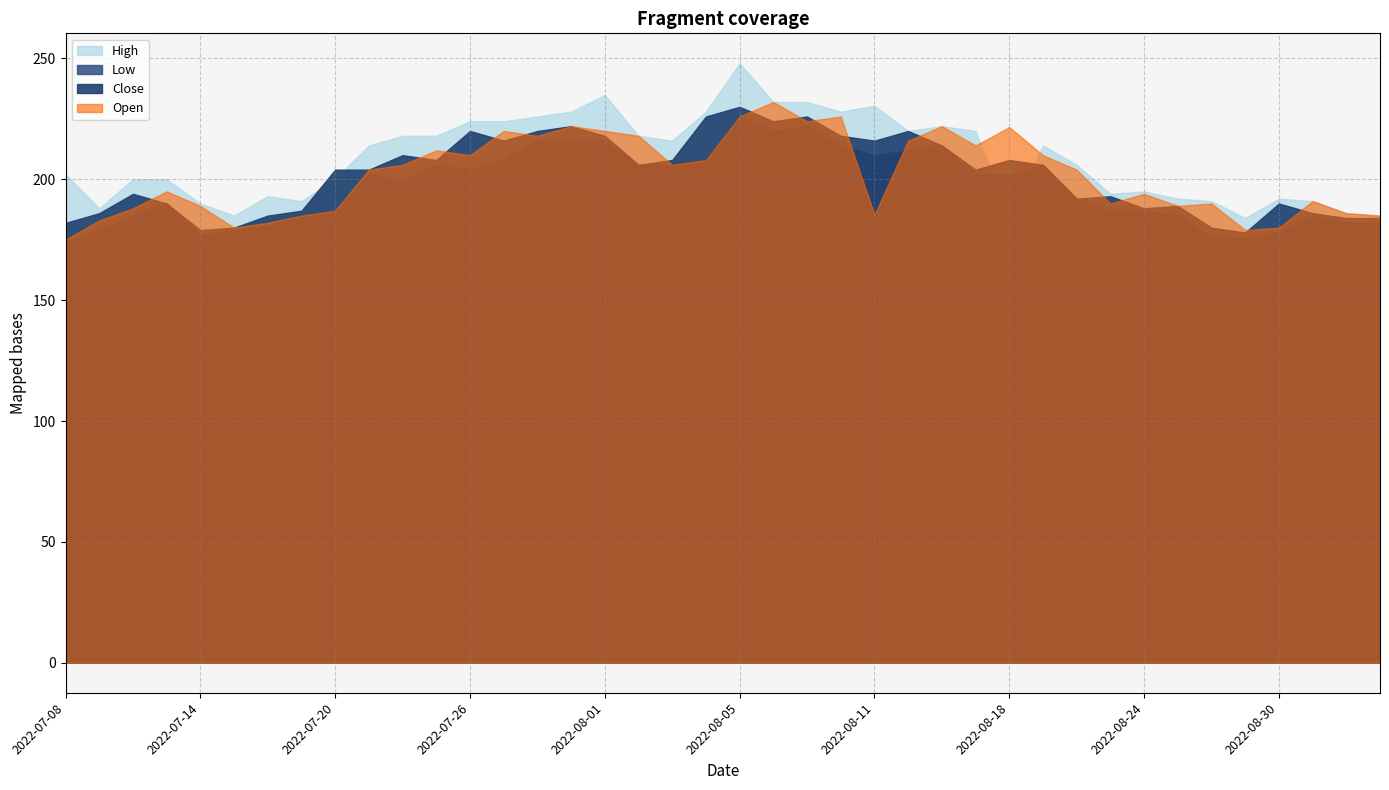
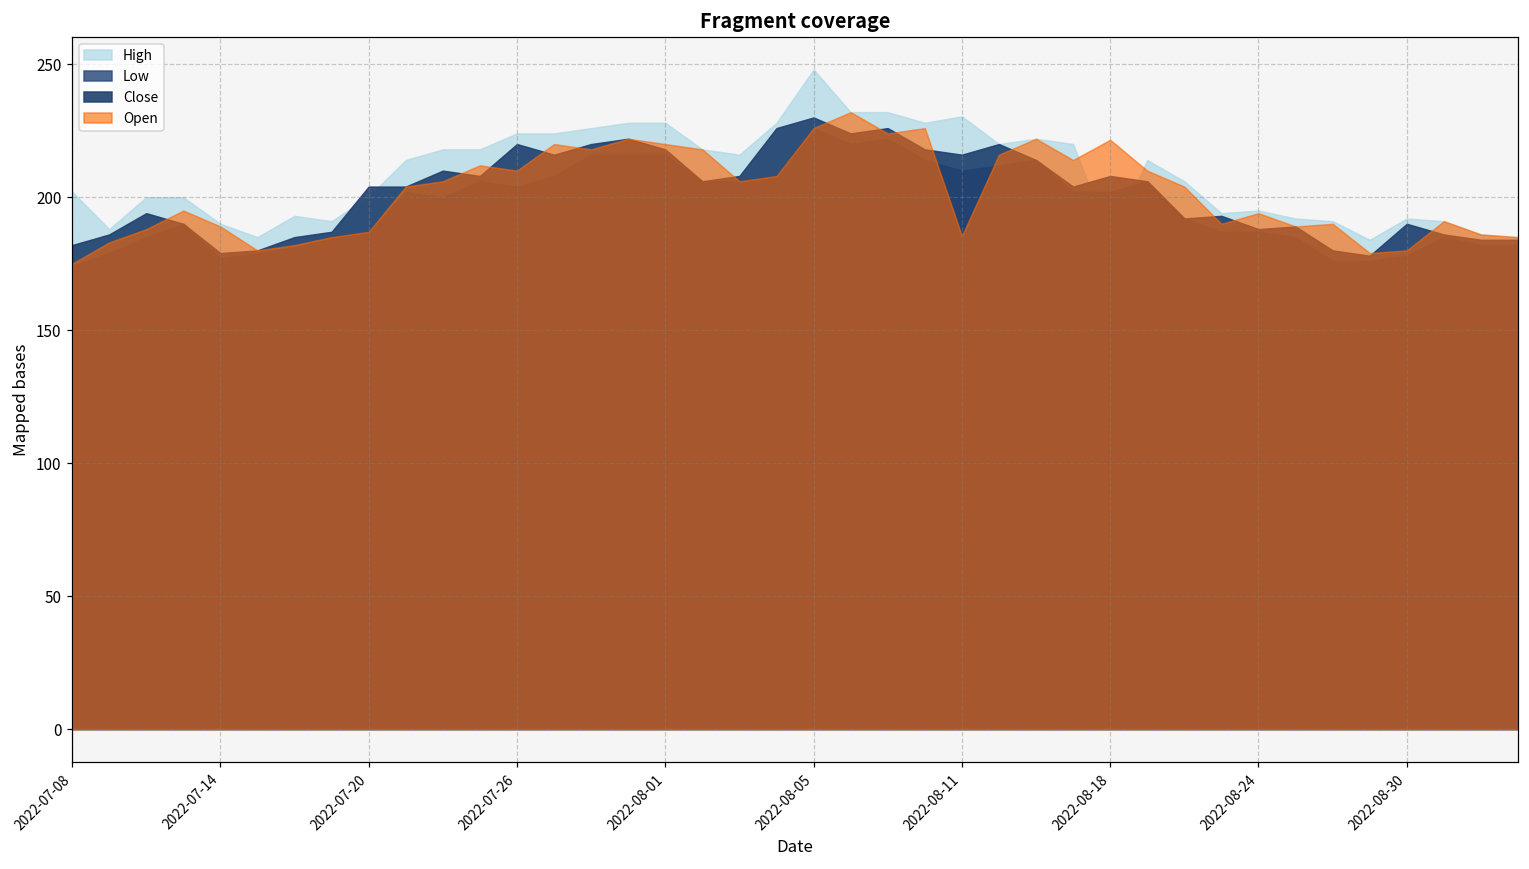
  {
    "High": {
      "2022-07-08": 202,
      "2022-07-20": 200,
      "2022-07-26": 224,
-     "2022-08-01": 235,
+     "2022-08-01": 228,
      "2022-08-05": 248,
      "2022-08-11": 230,
      "2022-08-18": 184,
      "2022-08-30": 192
    },
    "Open": {
      "2022-07-26": 210,
      "2022-08-01": 220,
      "2022-08-11": 185,
      "2022-08-18": 222,
      "2022-08-30": 180
    }
  }
